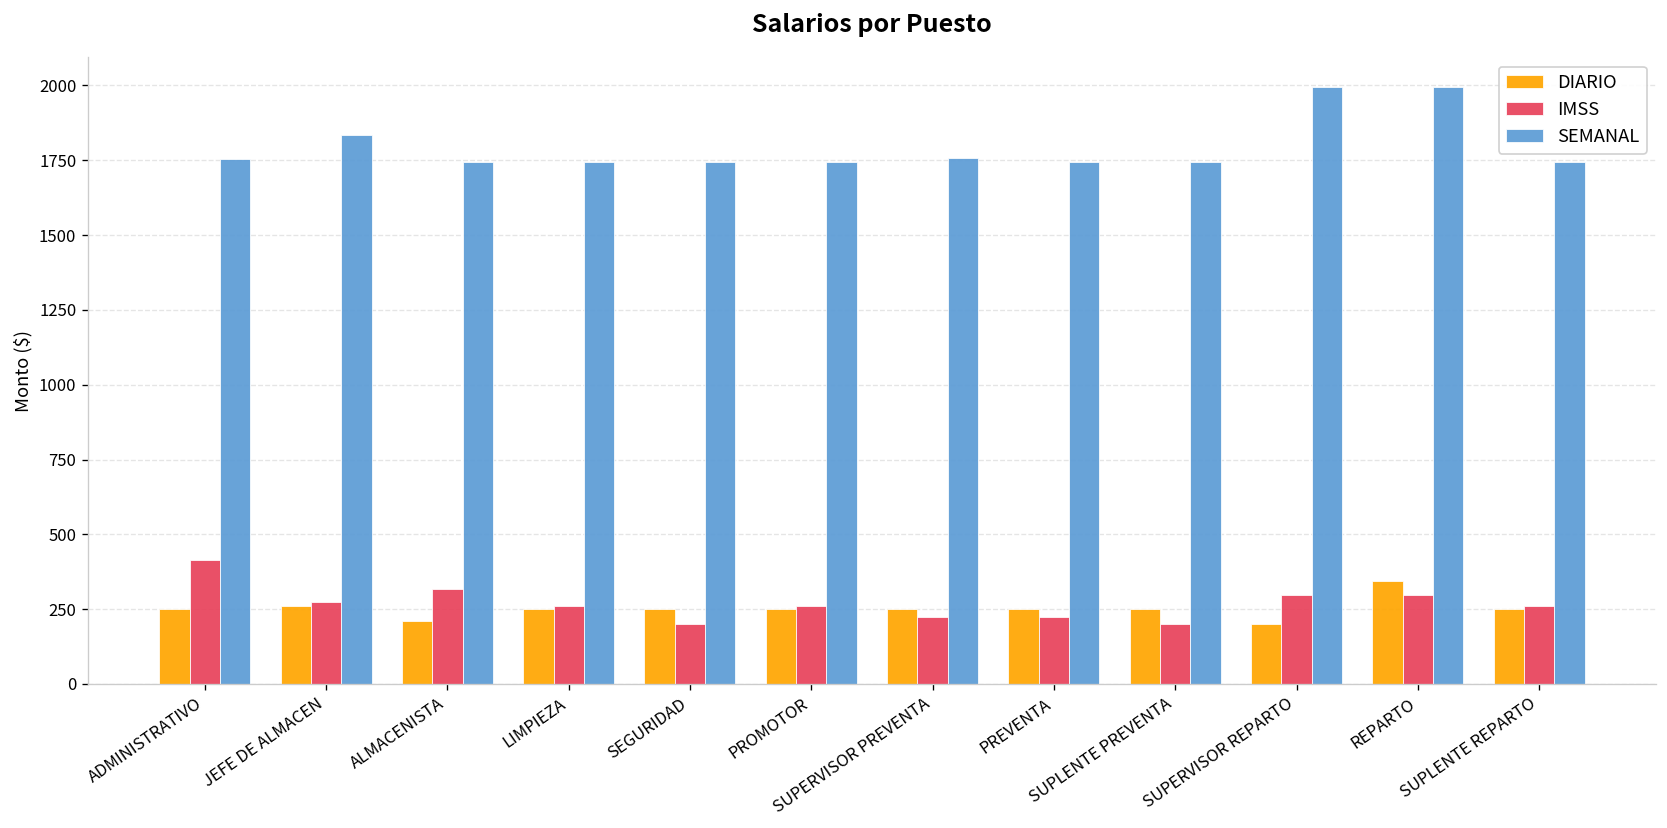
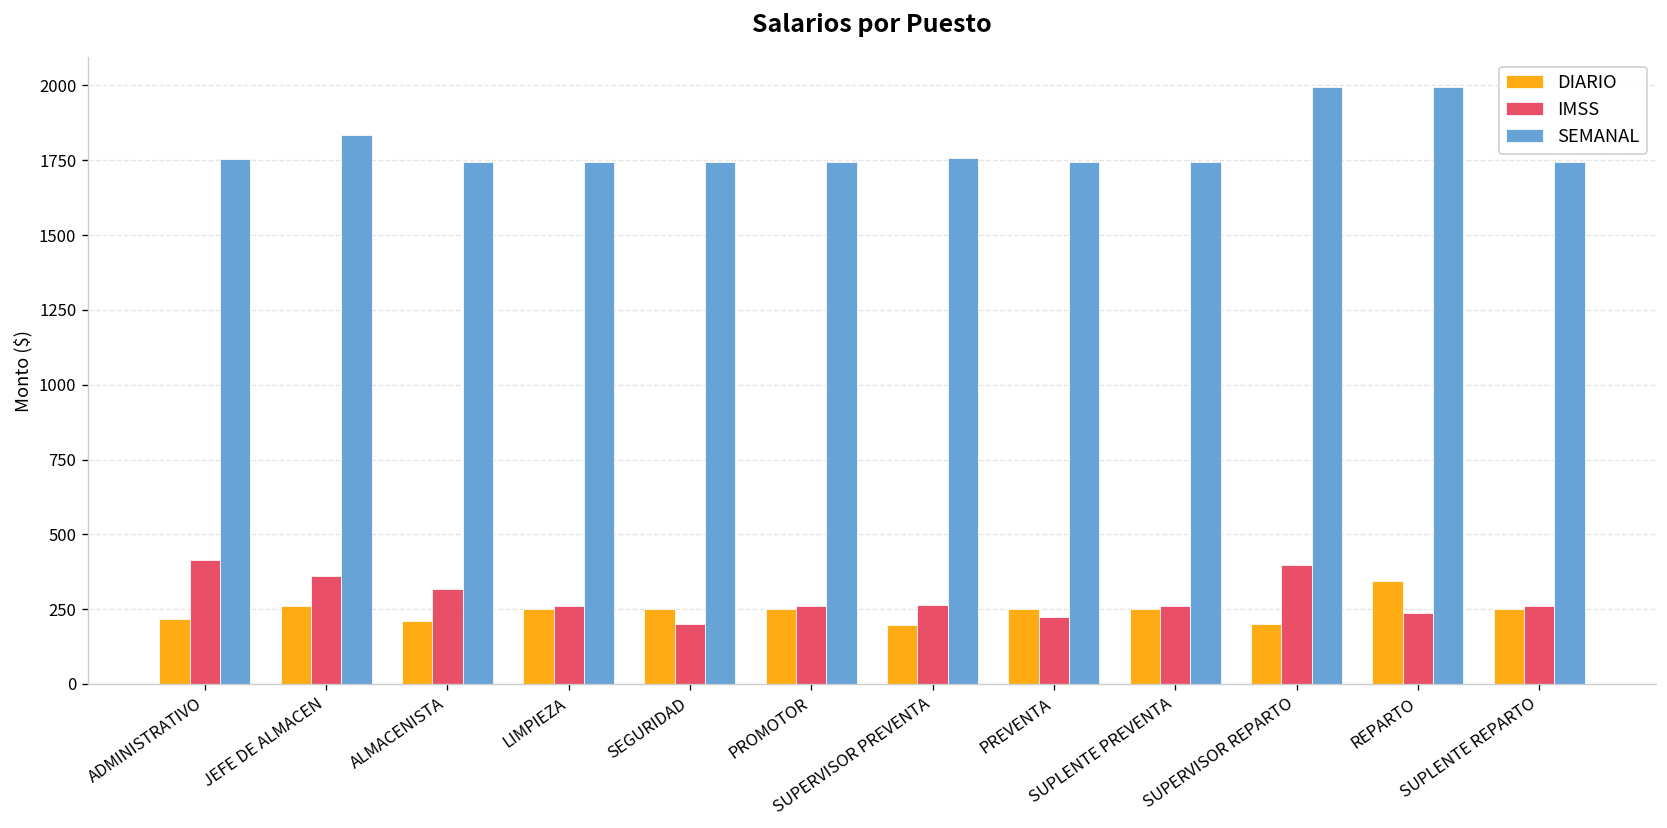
  {
    "DIARIO": {
-     "ADMINISTRATIVO": 250,
+     "ADMINISTRATIVO": 220,
      "JEFE DE ALMACEN": 260,
      "ALMACENISTA": 210,
      "LIMPIEZA": 250,
      "SEGURIDAD": 250,
      "PROMOTOR": 250,
-     "SUPERVISOR PREVENTA": 250,
+     "SUPERVISOR PREVENTA": 200,
      "PREVENTA": 250,
      "SUPLENTE PREVENTA": 250,
      "SUPERVISOR REPARTO": 200,
      "REPARTO": 340,
      "SUPLENTE REPARTO": 250
    },
    "IMSS": {
      "ADMINISTRATIVO": 410,
-     "JEFE DE ALMACEN": 280,
+     "JEFE DE ALMACEN": 360,
      "ALMACENISTA": 320,
      "LIMPIEZA": 260,
      "SEGURIDAD": 200,
      "PROMOTOR": 260,
-     "SUPERVISOR PREVENTA": 220,
+     "SUPERVISOR PREVENTA": 260,
      "PREVENTA": 220,
-     "SUPLENTE PREVENTA": 200,
-     "SUPERVISOR REPARTO": 300,
-     "REPARTO": 300,
+     "SUPLENTE PREVENTA": 260,
+     "SUPERVISOR REPARTO": 400,
+     "REPARTO": 240,
      "SUPLENTE REPARTO": 260
    },
    "SEMANAL": {
      "ADMINISTRATIVO": 1760,
      "JEFE DE ALMACEN": 1830,
      "ALMACENISTA": 1740,
      "LIMPIEZA": 1740,
      "SEGURIDAD": 1740,
      "PROMOTOR": 1740,
      "SUPERVISOR PREVENTA": 1760,
      "PREVENTA": 1740,
      "SUPLENTE PREVENTA": 1740,
      "SUPERVISOR REPARTO": 1990,
      "REPARTO": 1990,
      "SUPLENTE REPARTO": 1740
    }
  }
